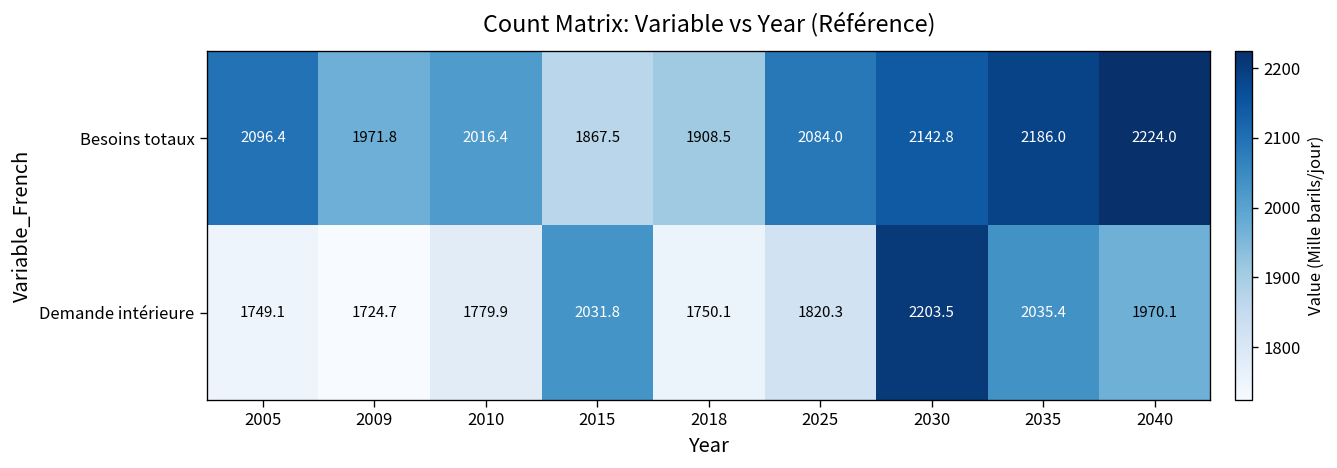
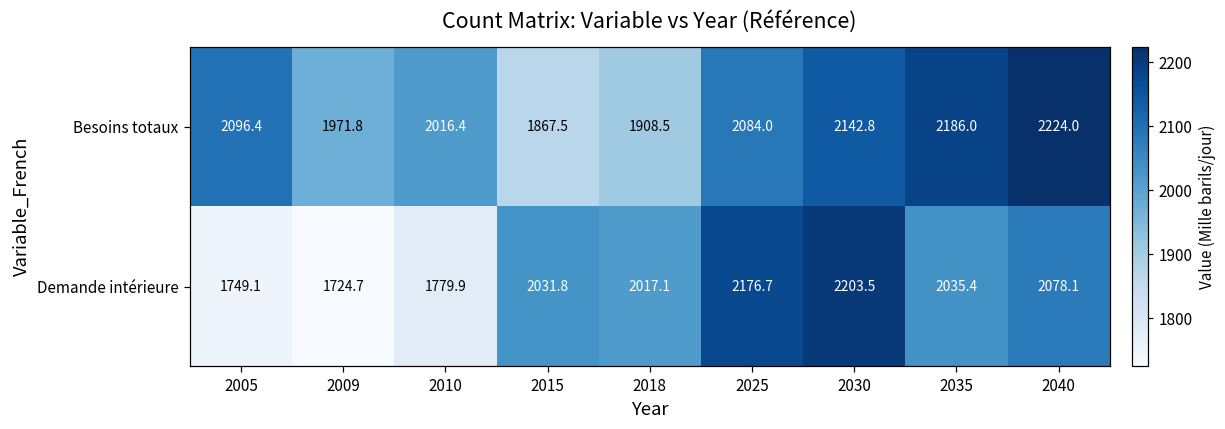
  {
    "Besoins totaux": {
      "2005": 2096.4,
      "2009": 1971.8,
      "2010": 2016.4,
      "2015": 1867.5,
      "2018": 1908.5,
      "2025": 2084.0,
      "2030": 2142.8,
      "2035": 2186.0,
      "2040": 2224.0
    },
    "Demande intérieure": {
      "2005": 1749.1,
      "2009": 1724.7,
      "2010": 1779.9,
      "2015": 2031.8,
-     "2018": 1750.1,
-     "2025": 1820.3,
+     "2018": 2017.1,
+     "2025": 2176.7,
      "2030": 2203.5,
      "2035": 2035.4,
-     "2040": 1970.1
+     "2040": 2078.1
    }
  }
